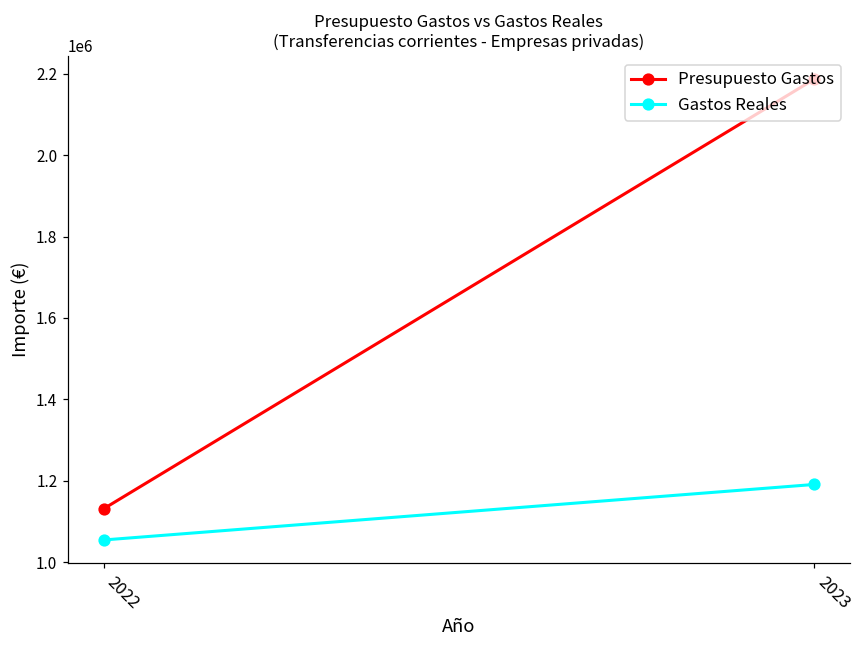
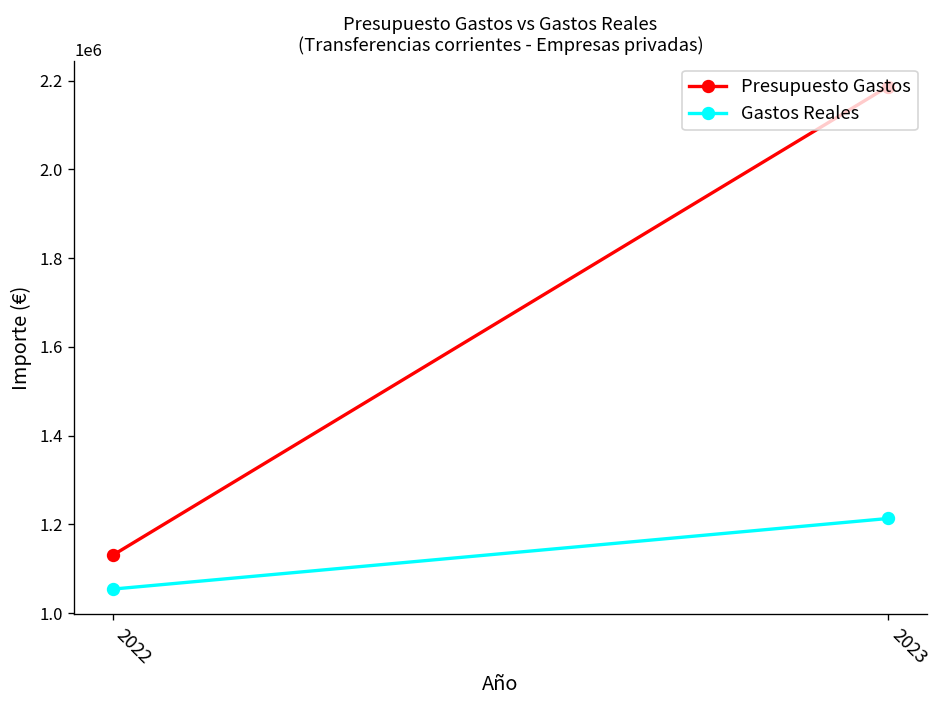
  {
    "Presupuesto Gastos": {
      "2022": 1130000
    },
    "Gastos Reales": {
      "2022": 1050000,
-     "2023": 1190000
+     "2023": 1210000
    }
  }
